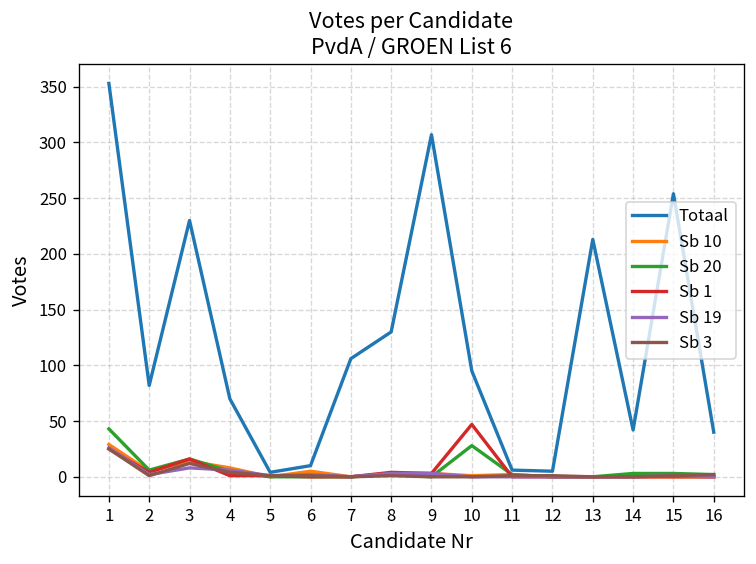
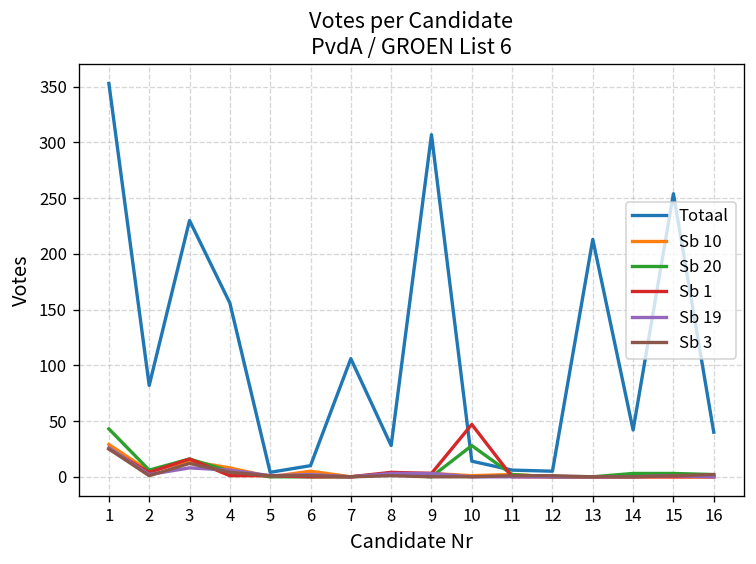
  {
    "Totaal": {
      "1": 350,
      "2": 80,
      "3": 230,
-     "4": 70,
+     "4": 160,
      "5": 0,
      "6": 10,
      "7": 110,
-     "8": 130,
+     "8": 30,
      "9": 310,
-     "10": 100,
+     "10": 10,
      "11": 10,
      "12": 10,
      "13": 210,
      "14": 40,
      "15": 250,
      "16": 40
    },
    "Sb 10": {
      "1": 30,
      "6": 10
    },
    "Sb 20": {
      "1": 40,
      "10": 30,
      "14": 0
    },
    "Sb 1": {
      "4": 0,
      "10": 50
    },
    "Sb 19": {
      "3": 10
    }
  }
